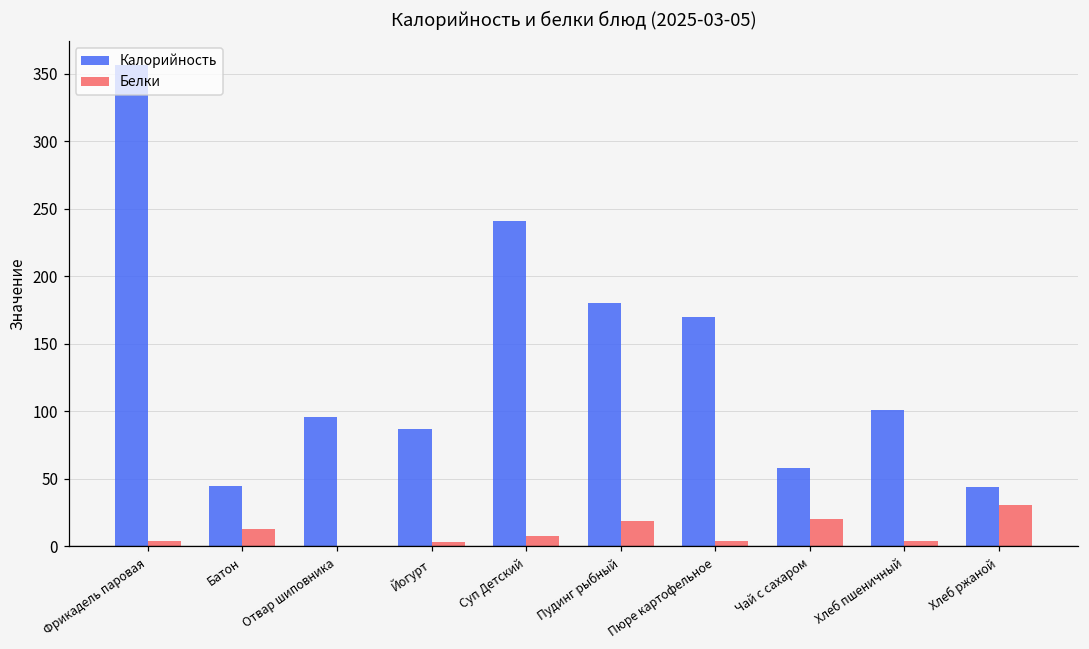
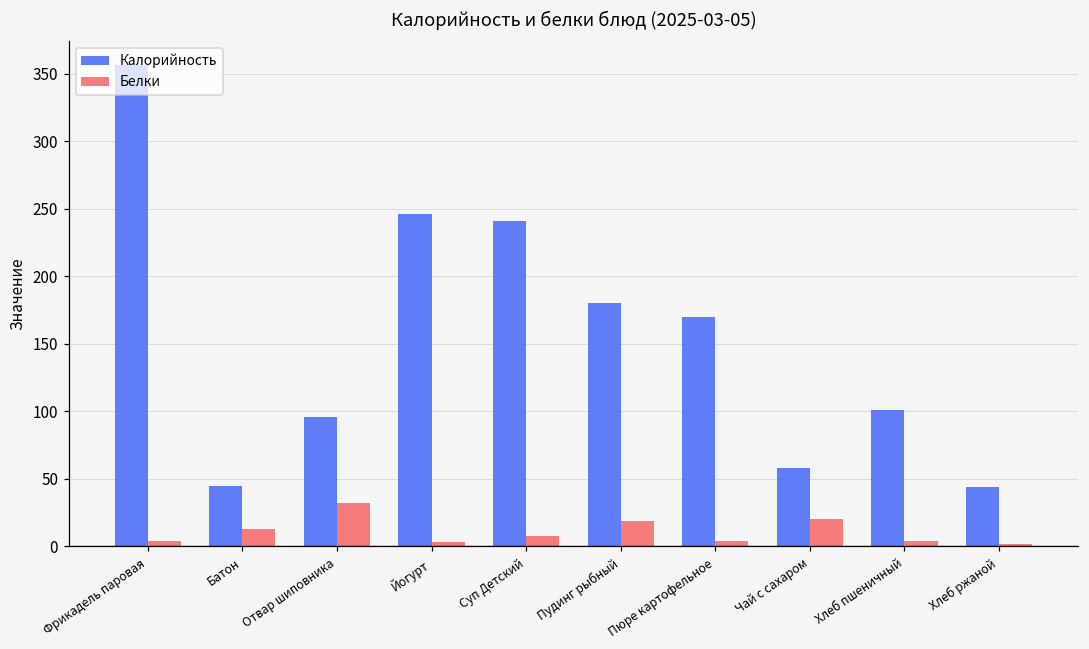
  {
    "Калорийность": {
      "Батон": 45,
      "Отвар шиповника": 96,
-     "Йогурт": 87,
+     "Йогурт": 246,
      "Суп Детский": 241,
      "Пудинг рыбный": 180,
      "Пюре картофельное": 170,
      "Чай с сахаром": 58,
      "Хлеб пшеничный": 101,
      "Хлеб ржаной": 44
    },
    "Белки": {
      "Фрикадель паровая": 4,
      "Батон": 13,
-     "Отвар шиповника": 0,
+     "Отвар шиповника": 32,
      "Йогурт": 3,
      "Суп Детский": 8,
      "Пудинг рыбный": 19,
      "Пюре картофельное": 4,
      "Чай с сахаром": 20,
      "Хлеб пшеничный": 4,
-     "Хлеб ржаной": 31
+     "Хлеб ржаной": 2
    }
  }
